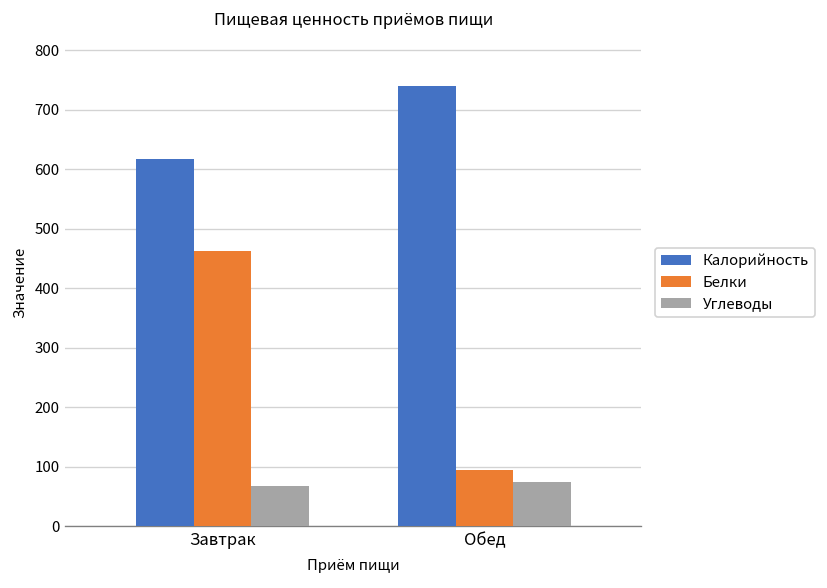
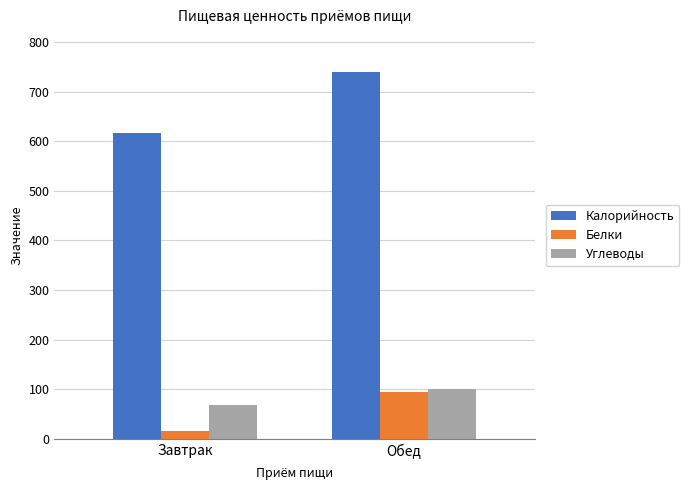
  {
    "Калорийность": {
      "Завтрак": 620,
      "Обед": 740
    },
    "Белки": {
-     "Завтрак": 460,
+     "Завтрак": 10,
      "Обед": 90
    },
    "Углеводы": {
      "Завтрак": 70,
-     "Обед": 70
+     "Обед": 100
    }
  }
